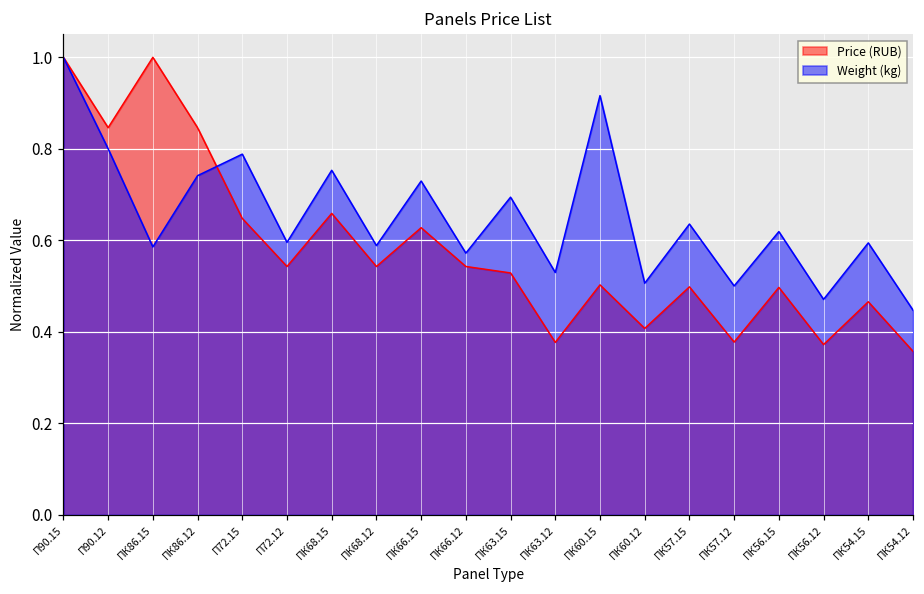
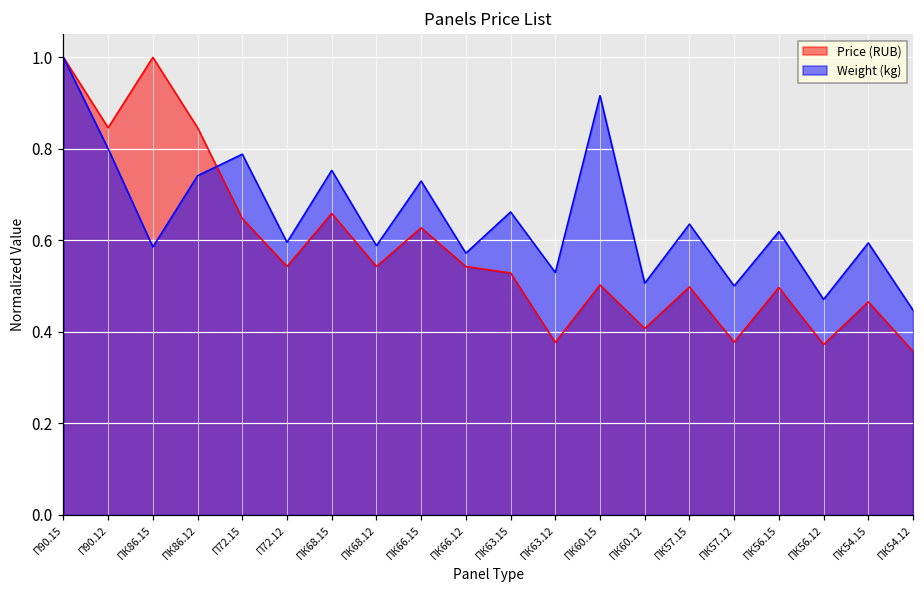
  {
    "Price (RUB)": {
      "П90.12": 0.85,
      "ПК86.15": 1.00,
      "ПК86.12": 0.85,
      "П72.15": 0.65,
      "П72.12": 0.54,
      "ПК68.15": 0.66,
      "ПК68.12": 0.54,
      "ПК66.15": 0.63,
      "ПК66.12": 0.54,
      "ПК63.15": 0.53,
      "ПК63.12": 0.38,
      "ПК60.15": 0.50,
      "ПК60.12": 0.41,
      "ПК57.15": 0.50,
      "ПК57.12": 0.38,
      "ПК56.15": 0.50,
      "ПК56.12": 0.37,
      "ПК54.15": 0.47,
      "ПК54.12": 0.36
    },
    "Weight (kg)": {
      "П90.12": 0.80,
      "ПК86.15": 0.59,
      "ПК86.12": 0.74,
      "П72.15": 0.79,
      "П72.12": 0.60,
      "ПК68.15": 0.75,
      "ПК68.12": 0.59,
      "ПК66.15": 0.73,
      "ПК66.12": 0.57,
-     "ПК63.15": 0.69,
+     "ПК63.15": 0.66,
      "ПК63.12": 0.53,
      "ПК60.15": 0.92,
      "ПК60.12": 0.51,
      "ПК57.15": 0.64,
      "ПК57.12": 0.50,
      "ПК56.15": 0.62,
      "ПК56.12": 0.47,
      "ПК54.15": 0.59,
      "ПК54.12": 0.45
    }
  }
